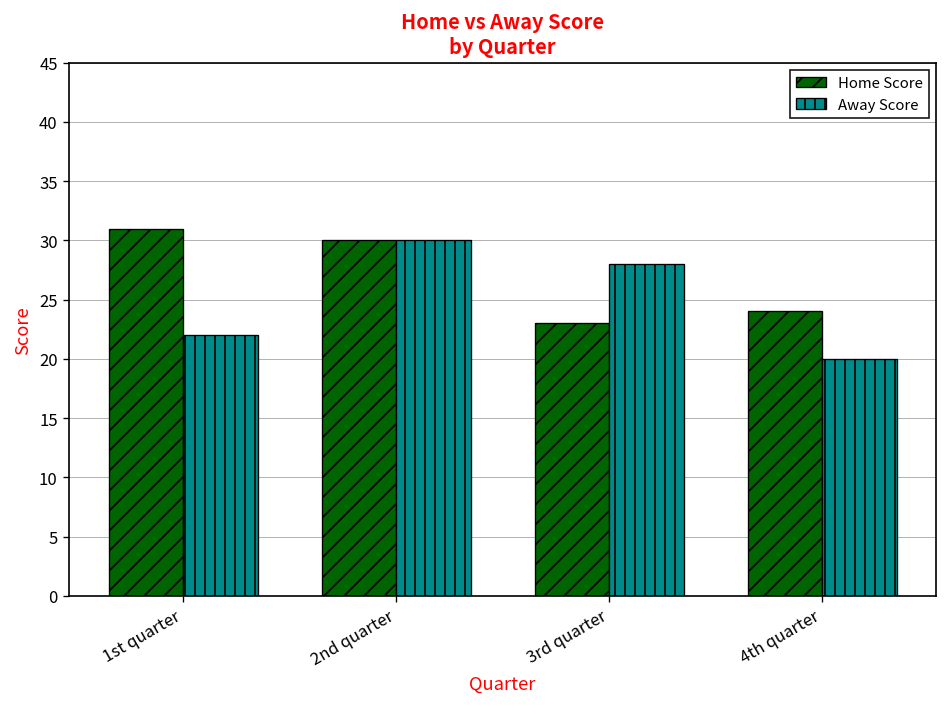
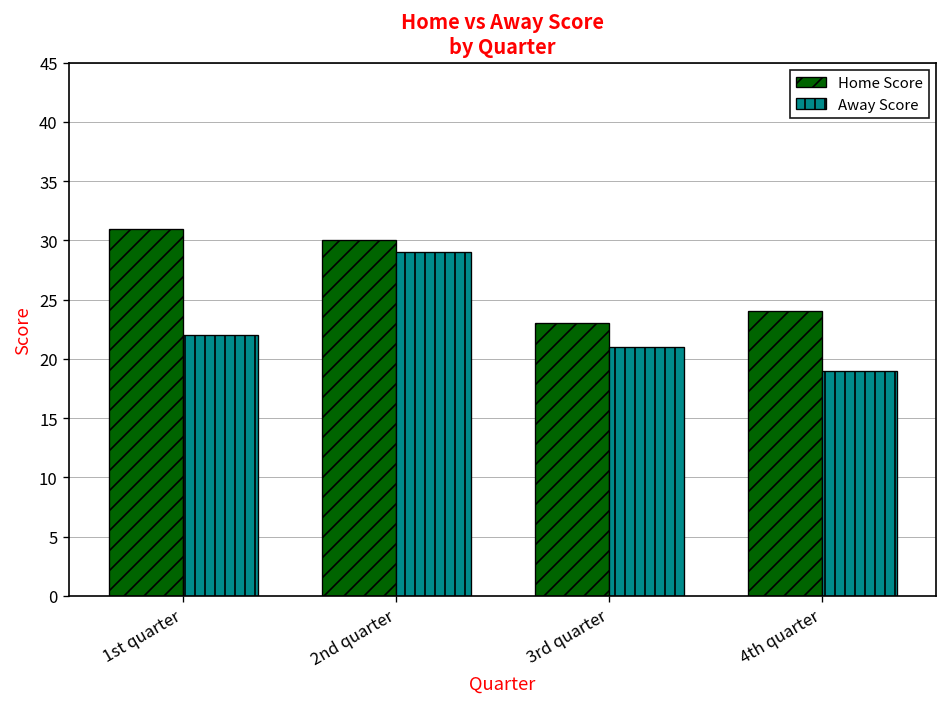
  {
    "Home Score": {
      "1st quarter": 31,
      "2nd quarter": 30,
      "3rd quarter": 23,
      "4th quarter": 24
    },
    "Away Score": {
      "1st quarter": 22,
-     "2nd quarter": 30,
-     "3rd quarter": 28,
-     "4th quarter": 20
+     "2nd quarter": 29,
+     "3rd quarter": 21,
+     "4th quarter": 19
    }
  }
